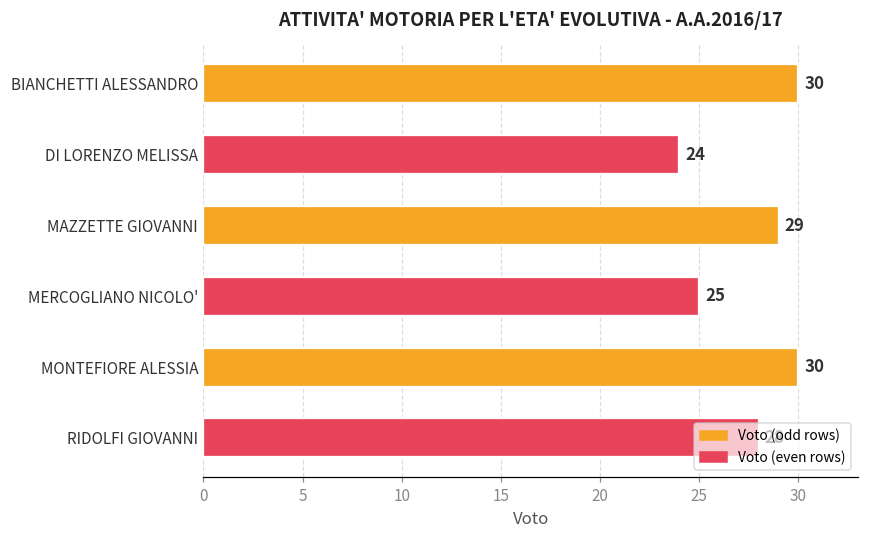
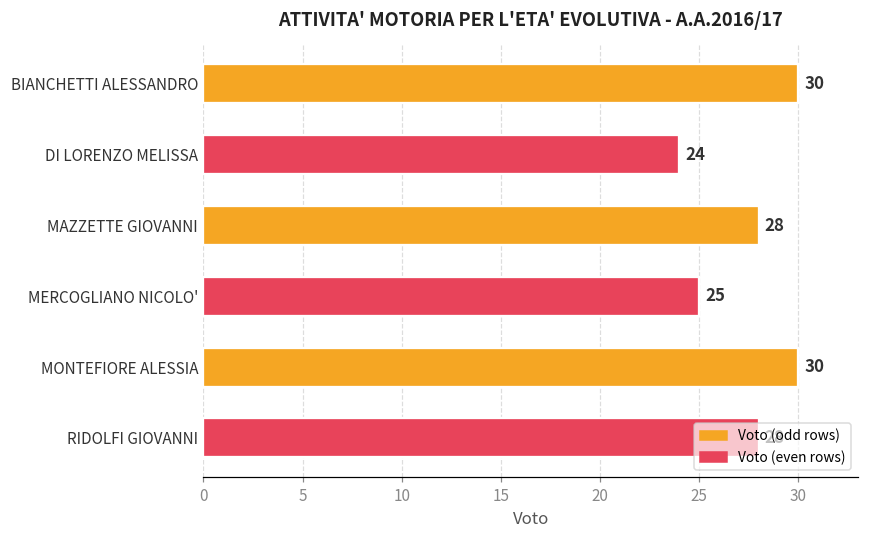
  {
    "BIANCHETTI ALESSANDRO": 30,
    "DI LORENZO MELISSA": 24,
-   "MAZZETTE GIOVANNI": 29,
+   "MAZZETTE GIOVANNI": 28,
    "MERCOGLIANO NICOLO'": 25,
    "MONTEFIORE ALESSIA": 30
  }
